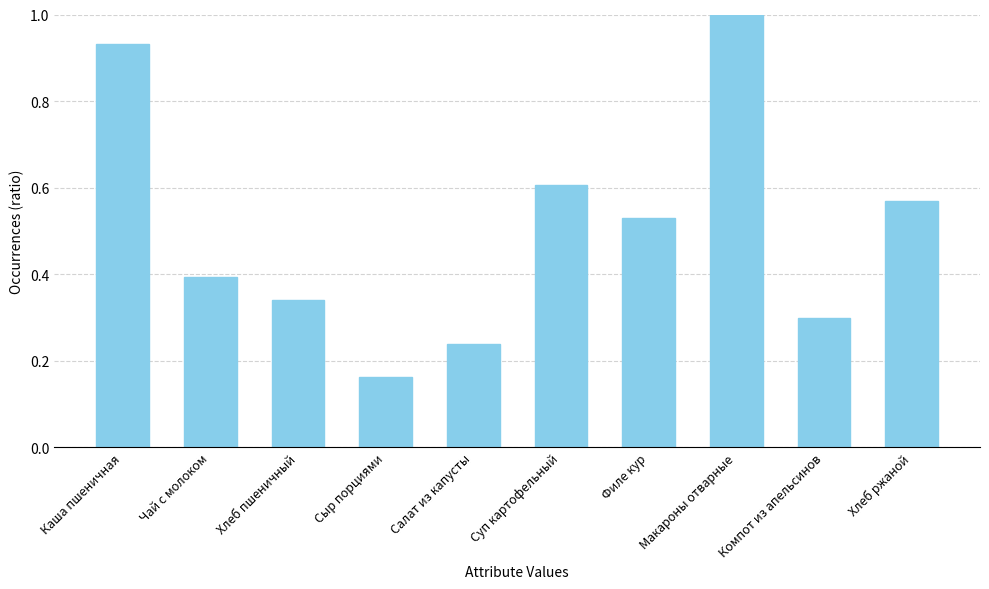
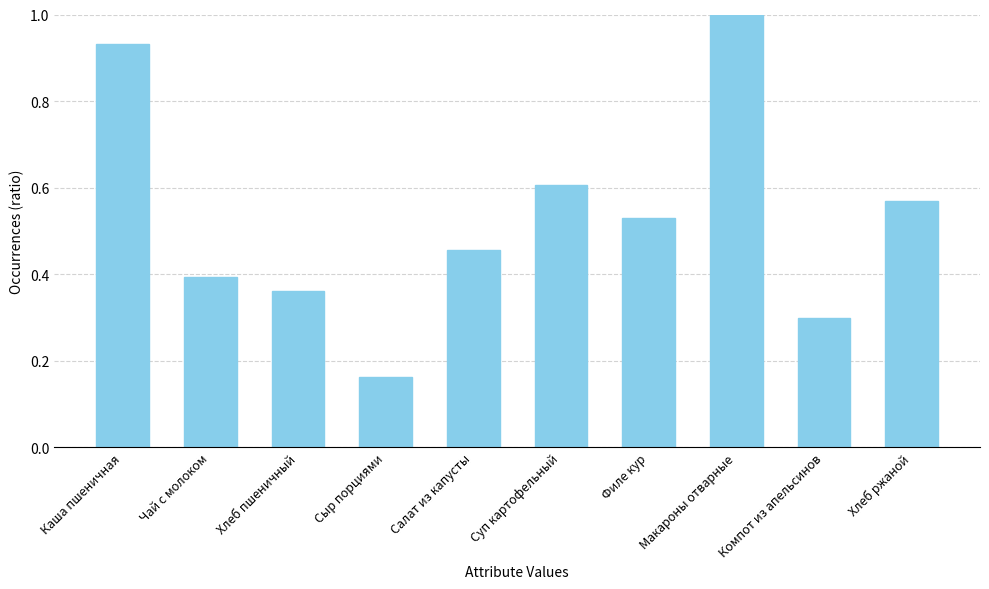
  {
    "Каша пшеничная": 0.93,
    "Чай с молоком": 0.39,
-   "Хлеб пшеничный": 0.34,
+   "Хлеб пшеничный": 0.36,
    "Сыр порциями": 0.16,
-   "Салат из капусты": 0.24,
+   "Салат из капусты": 0.46,
    "Суп картофельный": 0.61,
    "Филе кур": 0.53,
    "Макароны отварные": 1.00,
    "Компот из апельсинов": 0.30,
    "Хлеб ржаной": 0.57
  }
